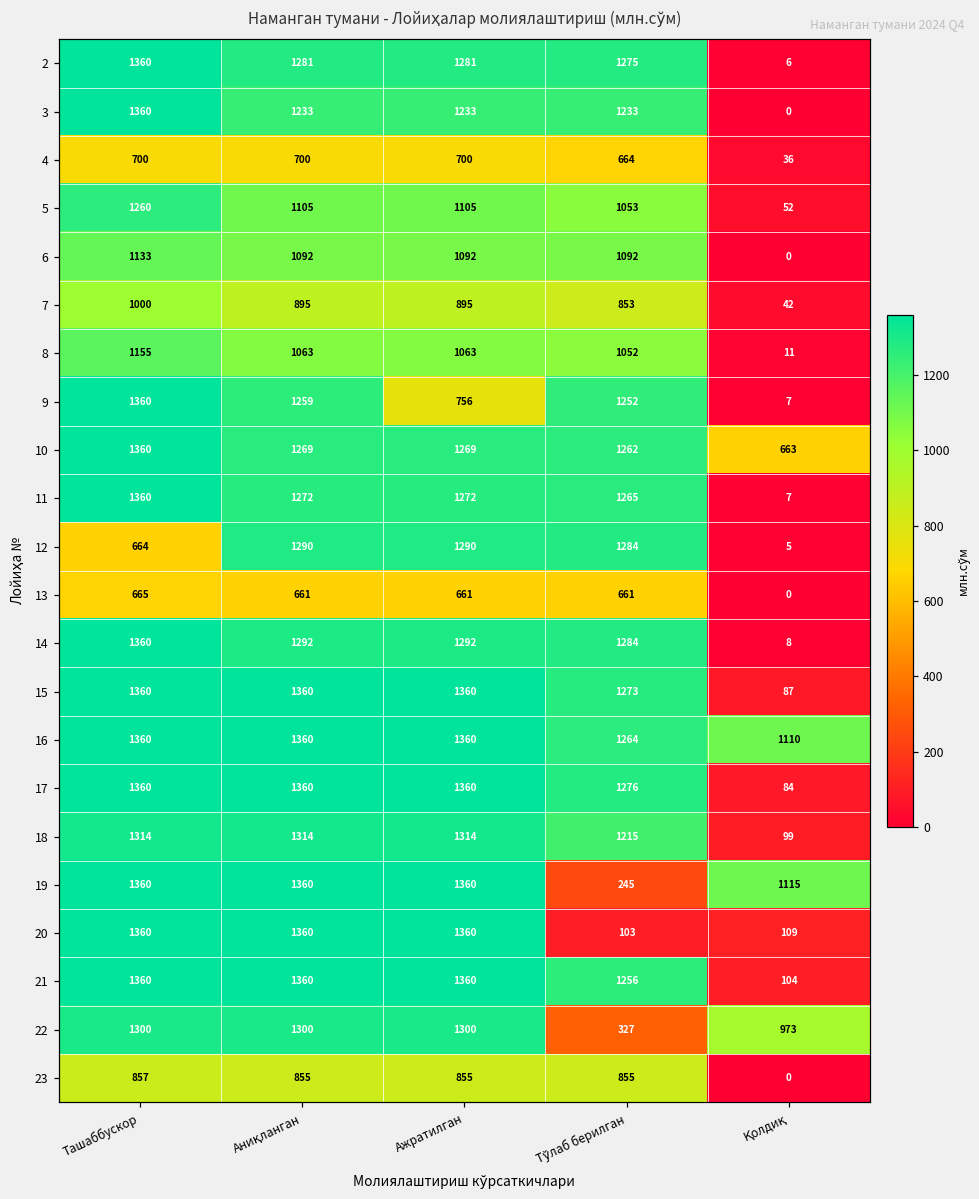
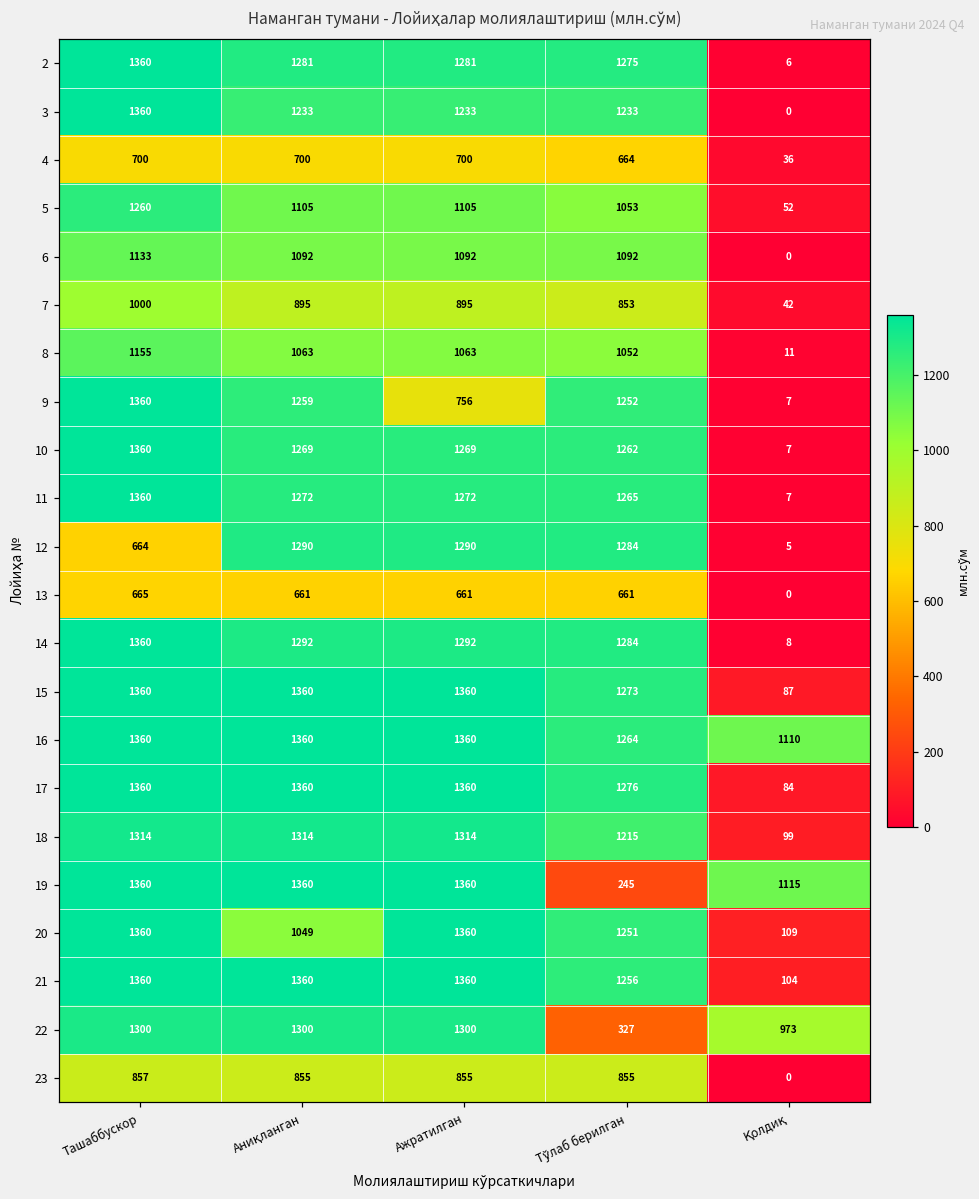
  {
    "2": {
      "Ташаббускор": 1360,
      "Аниқланган": 1281,
      "Ажратилган": 1281,
      "Тўлаб берилган": 1275,
      "Қолдиқ": 6
    },
    "3": {
      "Ташаббускор": 1360,
      "Аниқланган": 1233,
      "Ажратилган": 1233,
      "Тўлаб берилган": 1233,
      "Қолдиқ": 0
    },
    "4": {
      "Ташаббускор": 700,
      "Аниқланган": 700,
      "Ажратилган": 700,
      "Тўлаб берилган": 664,
      "Қолдиқ": 36
    },
    "5": {
      "Ташаббускор": 1260,
      "Аниқланган": 1105,
      "Ажратилган": 1105,
      "Тўлаб берилган": 1053,
      "Қолдиқ": 52
    },
    "6": {
      "Ташаббускор": 1133,
      "Аниқланган": 1092,
      "Ажратилган": 1092,
      "Тўлаб берилган": 1092,
      "Қолдиқ": 0
    },
    "7": {
      "Ташаббускор": 1000,
      "Аниқланган": 895,
      "Ажратилган": 895,
      "Тўлаб берилган": 853,
      "Қолдиқ": 42
    },
    "8": {
      "Ташаббускор": 1155,
      "Аниқланган": 1063,
      "Ажратилган": 1063,
      "Тўлаб берилган": 1052,
      "Қолдиқ": 11
    },
    "9": {
      "Ташаббускор": 1360,
      "Аниқланган": 1259,
      "Ажратилган": 756,
      "Тўлаб берилган": 1252,
      "Қолдиқ": 7
    },
    "10": {
      "Ташаббускор": 1360,
      "Аниқланган": 1269,
      "Ажратилган": 1269,
      "Тўлаб берилган": 1262,
-     "Қолдиқ": 663
+     "Қолдиқ": 7
    },
    "11": {
      "Ташаббускор": 1360,
      "Аниқланган": 1272,
      "Ажратилган": 1272,
      "Тўлаб берилган": 1265,
      "Қолдиқ": 7
    },
    "12": {
      "Ташаббускор": 664,
      "Аниқланган": 1290,
      "Ажратилган": 1290,
      "Тўлаб берилган": 1284,
      "Қолдиқ": 5
    },
    "13": {
      "Ташаббускор": 665,
      "Аниқланган": 661,
      "Ажратилган": 661,
      "Тўлаб берилган": 661,
      "Қолдиқ": 0
    },
    "14": {
      "Ташаббускор": 1360,
      "Аниқланган": 1292,
      "Ажратилган": 1292,
      "Тўлаб берилган": 1284,
      "Қолдиқ": 8
    },
    "15": {
      "Ташаббускор": 1360,
      "Аниқланган": 1360,
      "Ажратилган": 1360,
      "Тўлаб берилган": 1273,
      "Қолдиқ": 87
    },
    "16": {
      "Ташаббускор": 1360,
      "Аниқланган": 1360,
      "Ажратилган": 1360,
      "Тўлаб берилган": 1264,
      "Қолдиқ": 1110
    },
    "17": {
      "Ташаббускор": 1360,
      "Аниқланган": 1360,
      "Ажратилган": 1360,
      "Тўлаб берилган": 1276,
      "Қолдиқ": 84
    },
    "18": {
      "Ташаббускор": 1314,
      "Аниқланган": 1314,
      "Ажратилган": 1314,
      "Тўлаб берилган": 1215,
      "Қолдиқ": 99
    },
    "19": {
      "Ташаббускор": 1360,
      "Аниқланган": 1360,
      "Ажратилган": 1360,
      "Тўлаб берилган": 245,
      "Қолдиқ": 1115
    },
    "20": {
      "Ташаббускор": 1360,
-     "Аниқланган": 1360,
+     "Аниқланган": 1049,
      "Ажратилган": 1360,
-     "Тўлаб берилган": 103,
+     "Тўлаб берилган": 1251,
      "Қолдиқ": 109
    },
    "21": {
      "Ташаббускор": 1360,
      "Аниқланган": 1360,
      "Ажратилган": 1360,
      "Тўлаб берилган": 1256,
      "Қолдиқ": 104
    },
    "22": {
      "Ташаббускор": 1300,
      "Аниқланган": 1300,
      "Ажратилган": 1300,
      "Тўлаб берилган": 327,
      "Қолдиқ": 973
    },
    "23": {
      "Ташаббускор": 857,
      "Аниқланган": 855,
      "Ажратилган": 855,
      "Тўлаб берилган": 855,
      "Қолдиқ": 0
    }
  }
